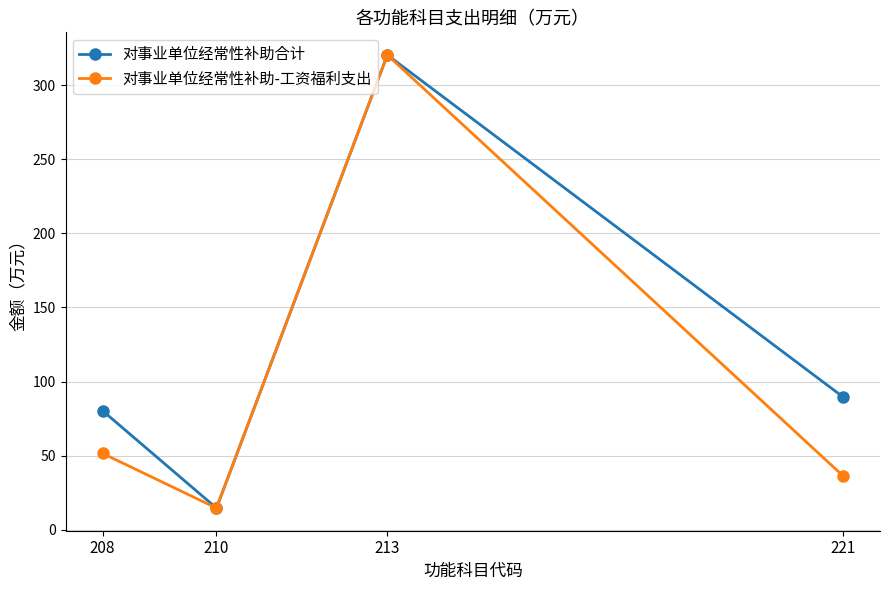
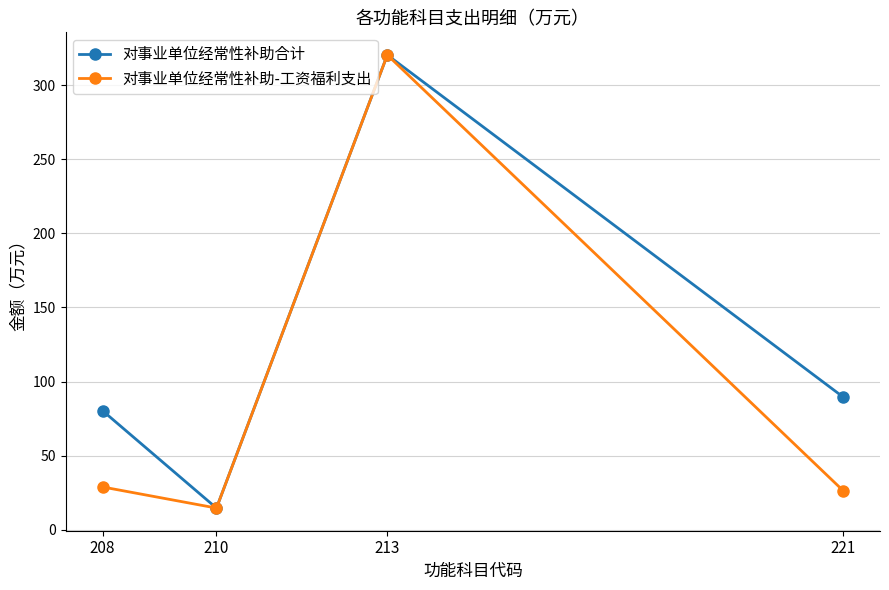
  {
    "对事业单位经常性补助合计": {
      "208": 80,
      "221": 90
    },
    "对事业单位经常性补助-工资福利支出": {
-     "208": 51,
-     "221": 36
+     "208": 29,
+     "221": 26
    }
  }
